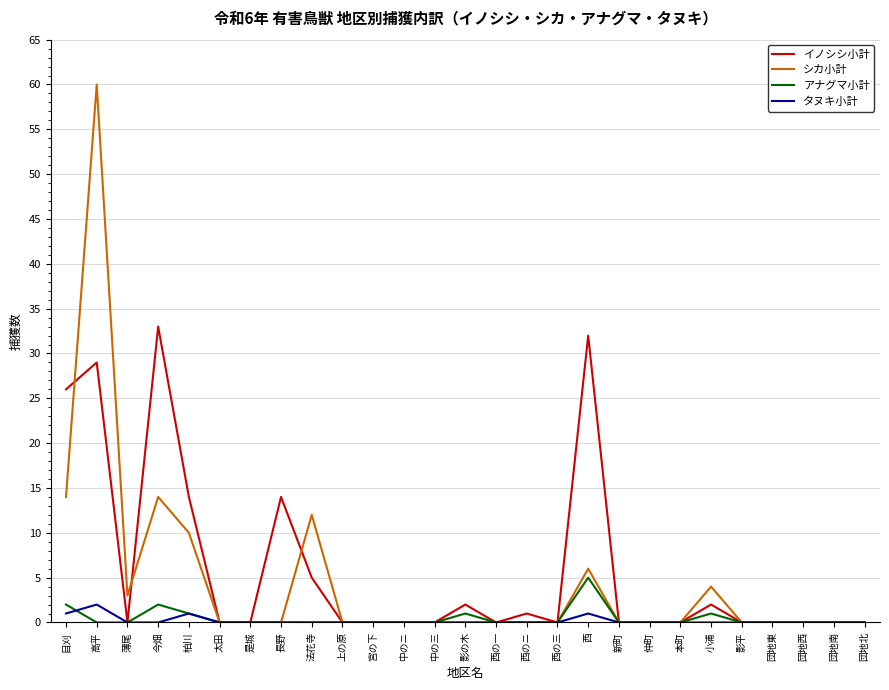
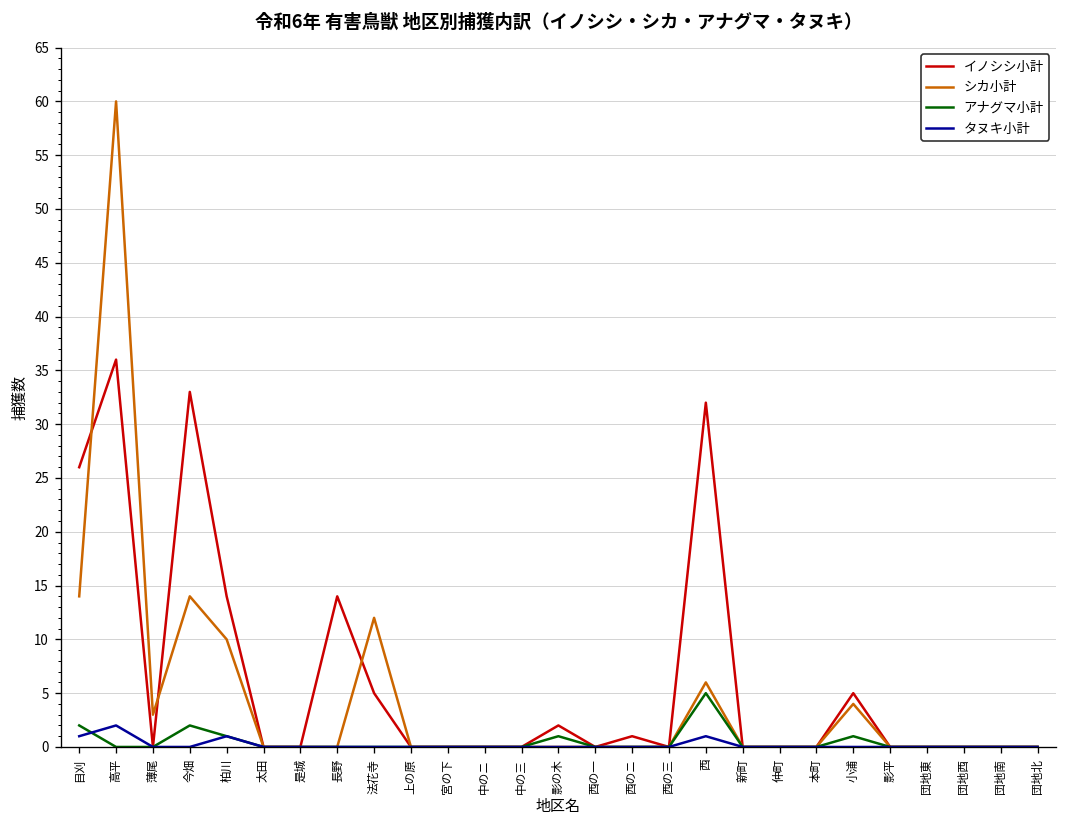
  {
    "イノシシ小計": {
      "目刈": 26,
-     "高平": 29,
+     "高平": 36,
      "今畑": 33,
      "柏川": 14,
      "長野": 14,
      "法花寺": 5,
      "影の木": 2,
      "西のニ": 1,
      "西": 32,
-     "小浦": 2
+     "小浦": 5
    },
    "シカ小計": {
      "目刈": 14,
      "高平": 60,
      "薄尾": 3,
      "今畑": 14,
      "柏川": 10,
      "法花寺": 12,
      "西": 6,
      "小浦": 4
    },
    "アナグマ小計": {
      "目刈": 2,
      "高平": 0,
      "今畑": 2,
      "影の木": 1,
      "西": 5,
      "小浦": 1
    },
    "タヌキ小計": {
      "目刈": 1,
      "高平": 2,
      "今畑": 0,
      "西": 1,
      "小浦": 0
    }
  }
